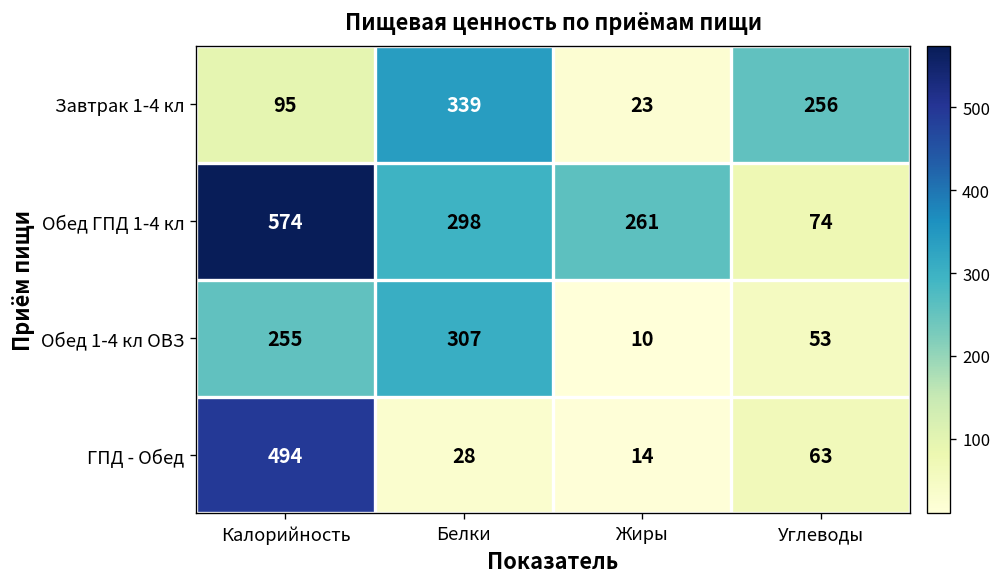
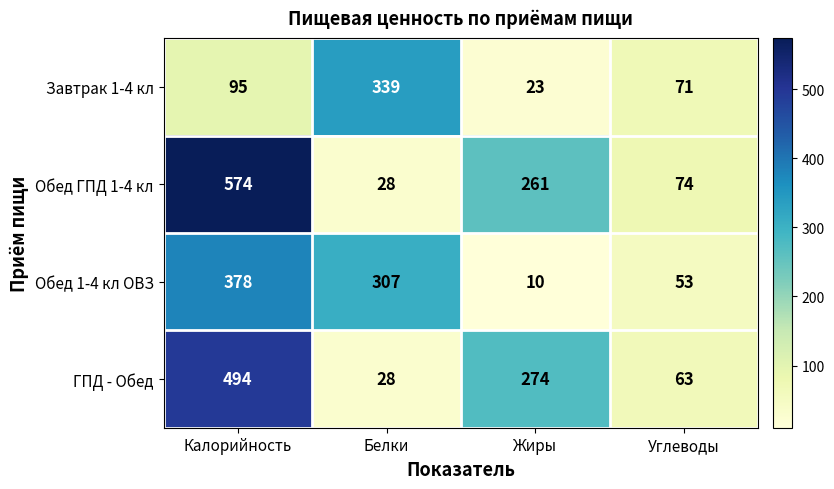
  {
    "Завтрак 1-4 кл": {
      "Калорийность": 95,
      "Белки": 339,
      "Жиры": 23,
-     "Углеводы": 256
+     "Углеводы": 71
    },
    "Обед ГПД 1-4 кл": {
      "Калорийность": 574,
-     "Белки": 298,
+     "Белки": 28,
      "Жиры": 261,
      "Углеводы": 74
    },
    "Обед 1-4 кл ОВЗ": {
-     "Калорийность": 255,
+     "Калорийность": 378,
      "Белки": 307,
      "Жиры": 10,
      "Углеводы": 53
    },
    "ГПД - Обед": {
      "Калорийность": 494,
      "Белки": 28,
-     "Жиры": 14,
+     "Жиры": 274,
      "Углеводы": 63
    }
  }
